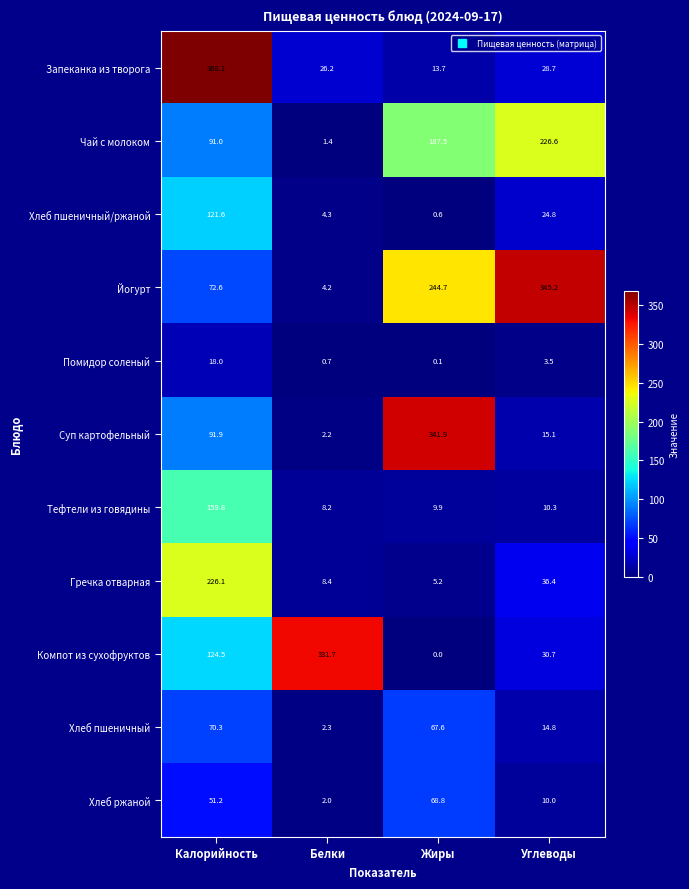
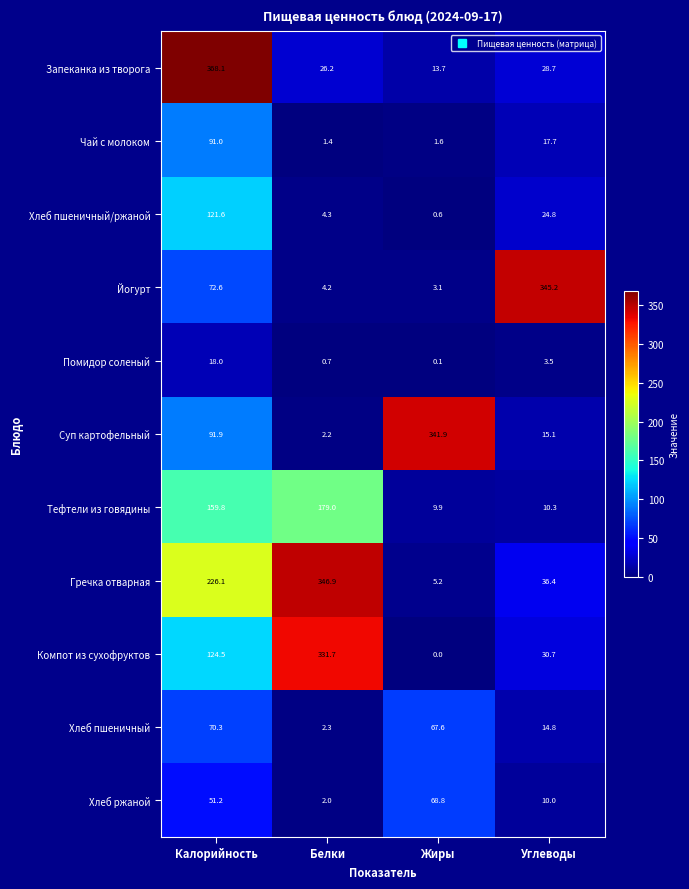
  {
    "Запеканка из творога": {
      "Калорийность": 368.1,
      "Белки": 26.2,
      "Жиры": 13.7,
      "Углеводы": 28.7
    },
    "Чай с молоком": {
      "Калорийность": 91.0,
      "Белки": 1.4,
-     "Жиры": 187.5,
-     "Углеводы": 226.6
+     "Жиры": 1.6,
+     "Углеводы": 17.7
    },
    "Хлеб пшеничный/ржаной": {
      "Калорийность": 121.6,
      "Белки": 4.3,
      "Жиры": 0.6,
      "Углеводы": 24.8
    },
    "Йогурт": {
      "Калорийность": 72.6,
      "Белки": 4.2,
-     "Жиры": 244.7,
+     "Жиры": 3.1,
      "Углеводы": 345.2
    },
    "Помидор соленый": {
      "Калорийность": 18.0,
      "Белки": 0.7,
      "Жиры": 0.1,
      "Углеводы": 3.5
    },
    "Суп картофельный": {
      "Калорийность": 91.9,
      "Белки": 2.2,
      "Жиры": 341.9,
      "Углеводы": 15.1
    },
    "Тефтели из говядины": {
      "Калорийность": 159.8,
-     "Белки": 8.2,
+     "Белки": 179.0,
      "Жиры": 9.9,
      "Углеводы": 10.3
    },
    "Гречка отварная": {
      "Калорийность": 226.1,
-     "Белки": 8.4,
+     "Белки": 346.9,
      "Жиры": 5.2,
      "Углеводы": 36.4
    },
    "Компот из сухофруктов": {
      "Калорийность": 124.5,
      "Белки": 331.7,
      "Жиры": 0.0,
      "Углеводы": 30.7
    },
    "Хлеб пшеничный": {
      "Калорийность": 70.3,
      "Белки": 2.3,
      "Жиры": 67.6,
      "Углеводы": 14.8
    },
    "Хлеб ржаной": {
      "Калорийность": 51.2,
      "Белки": 2.0,
      "Жиры": 68.8,
      "Углеводы": 10.0
    }
  }
